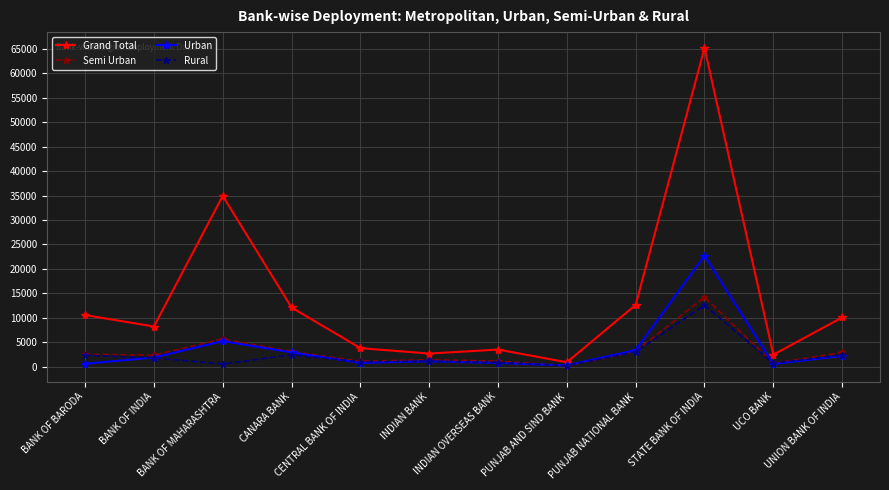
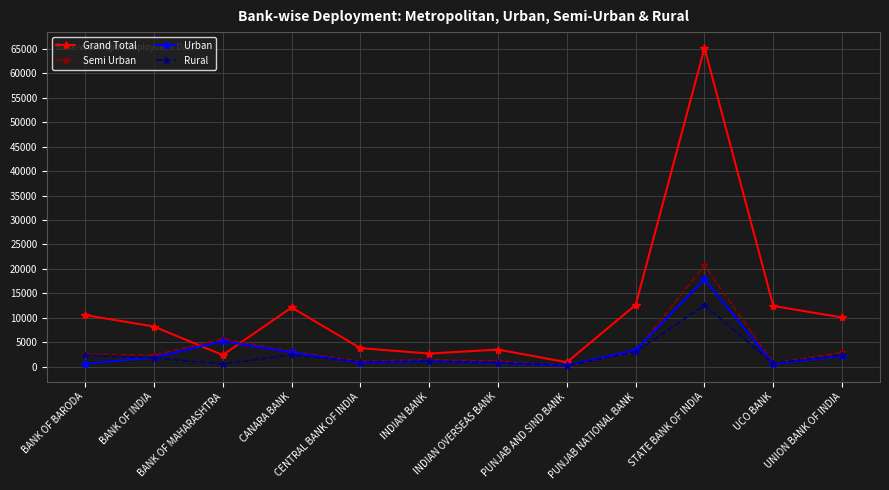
  {
    "Grand Total": {
      "BANK OF BARODA": 11000,
      "BANK OF INDIA": 8000,
-     "BANK OF MAHARASHTRA": 35000,
+     "BANK OF MAHARASHTRA": 2000,
      "CANARA BANK": 12000,
      "CENTRAL BANK OF INDIA": 4000,
      "INDIAN BANK": 3000,
      "INDIAN OVERSEAS BANK": 4000,
      "PUNJAB AND SIND BANK": 1000,
      "PUNJAB NATIONAL BANK": 13000,
      "STATE BANK OF INDIA": 65000,
-     "UCO BANK": 2000,
+     "UCO BANK": 12000,
      "UNION BANK OF INDIA": 10000
    },
    "Semi Urban": {
-     "STATE BANK OF INDIA": 14000,
+     "STATE BANK OF INDIA": 21000,
      "UNION BANK OF INDIA": 3000
    },
    "Urban": {
      "BANK OF BARODA": 1000,
-     "STATE BANK OF INDIA": 23000
+     "STATE BANK OF INDIA": 18000
    },
    "Rural": {
      "BANK OF MAHARASHTRA": 1000,
      "STATE BANK OF INDIA": 13000
    }
  }
